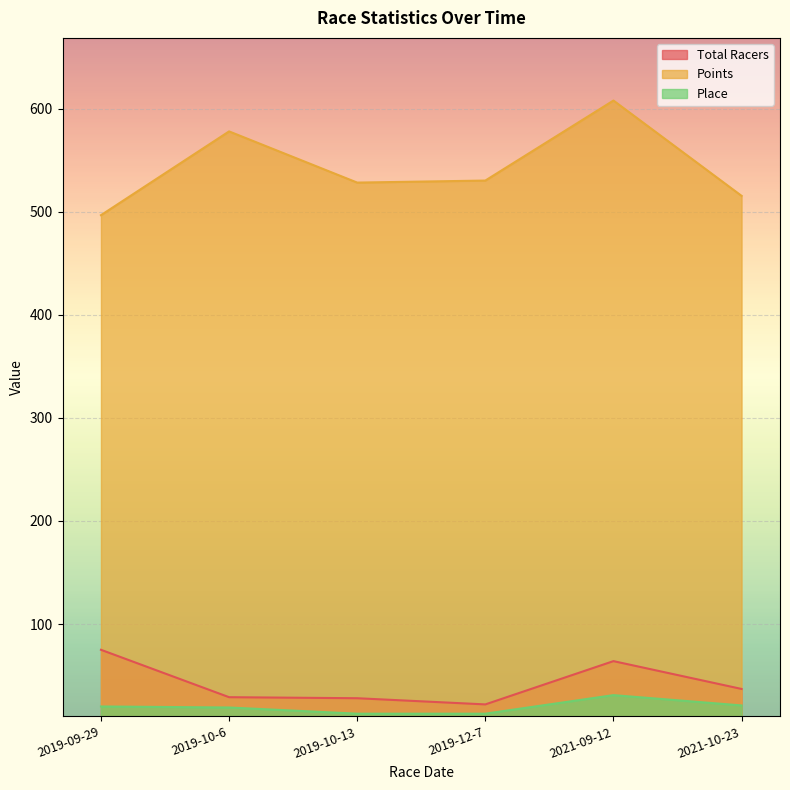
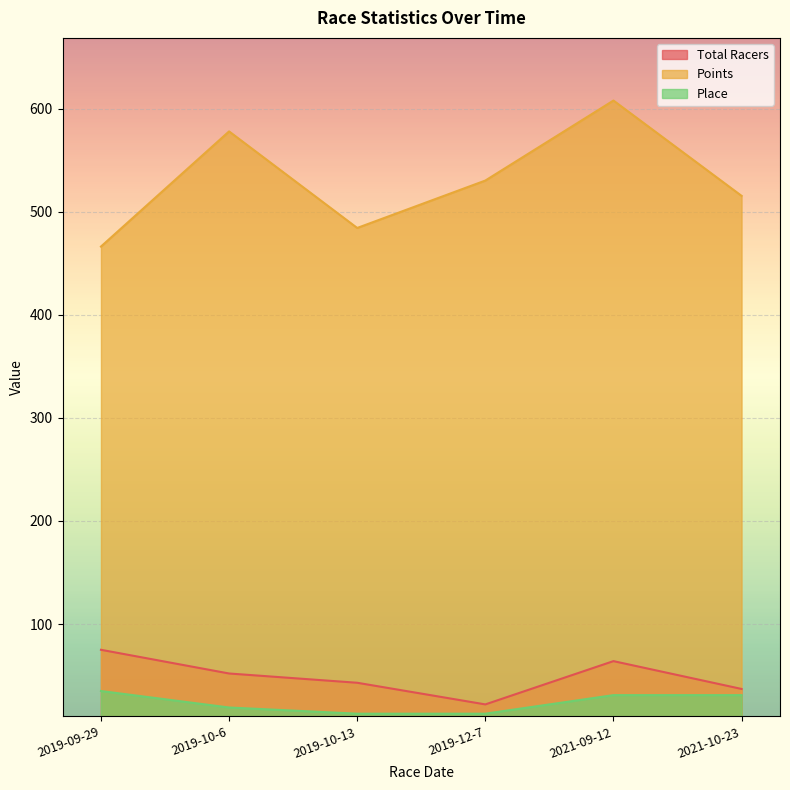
  {
    "Total Racers": {
      "2019-09-29": 75,
-     "2019-10-6": 29,
-     "2019-10-13": 28,
+     "2019-10-6": 52,
+     "2019-10-13": 43,
      "2019-12-7": 22,
      "2021-09-12": 64,
      "2021-10-23": 37
    },
    "Points": {
-     "2019-09-29": 497,
+     "2019-09-29": 466,
      "2019-10-6": 578,
-     "2019-10-13": 528,
+     "2019-10-13": 484,
      "2019-12-7": 530,
      "2021-09-12": 608,
      "2021-10-23": 516
    },
    "Place": {
-     "2019-09-29": 20,
+     "2019-09-29": 35,
      "2019-10-6": 19,
      "2019-10-13": 13,
      "2019-12-7": 13,
      "2021-09-12": 31,
-     "2021-10-23": 21
+     "2021-10-23": 31
    }
  }
